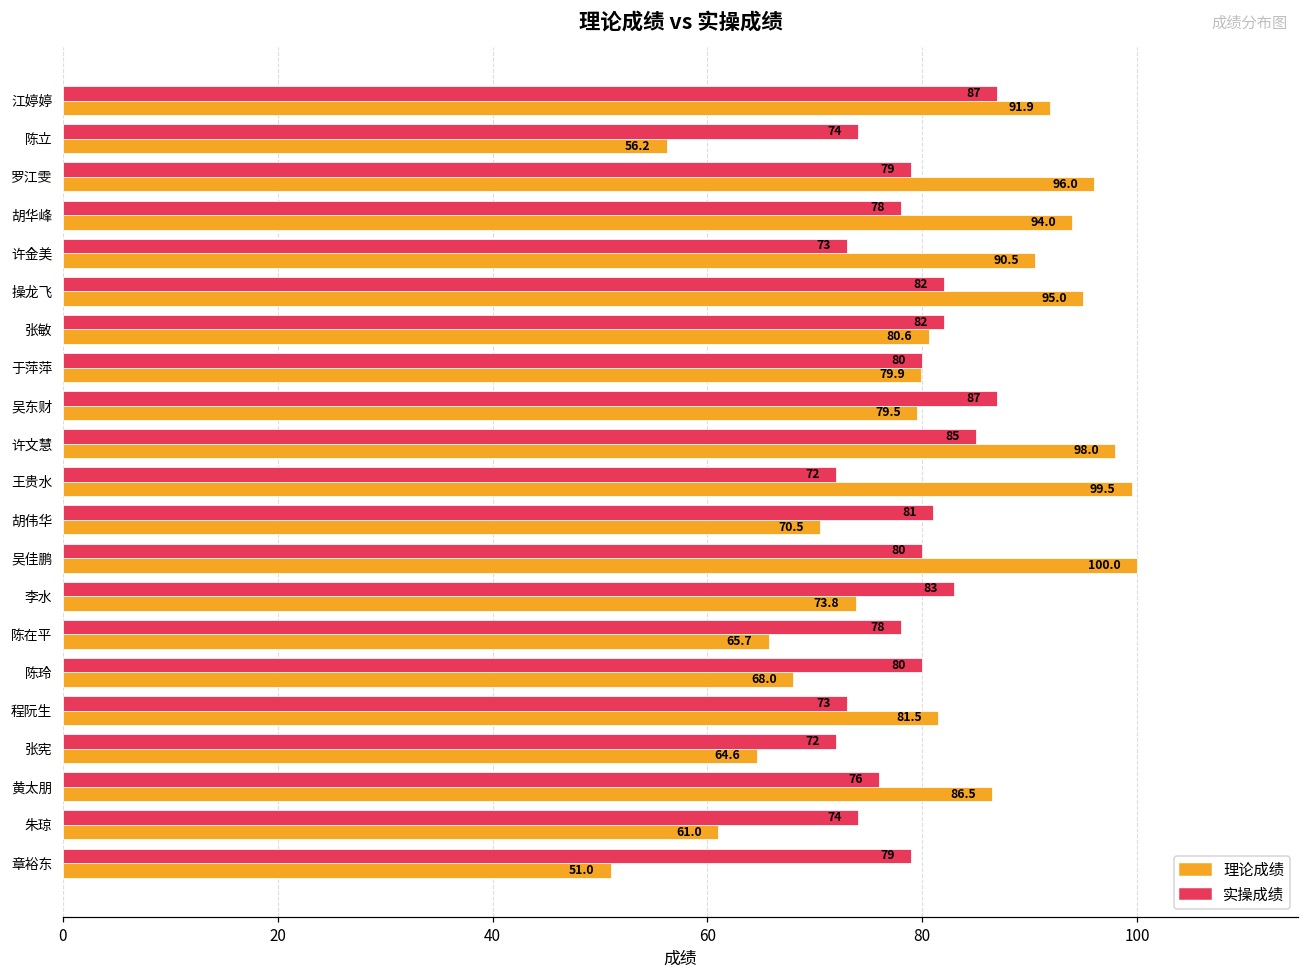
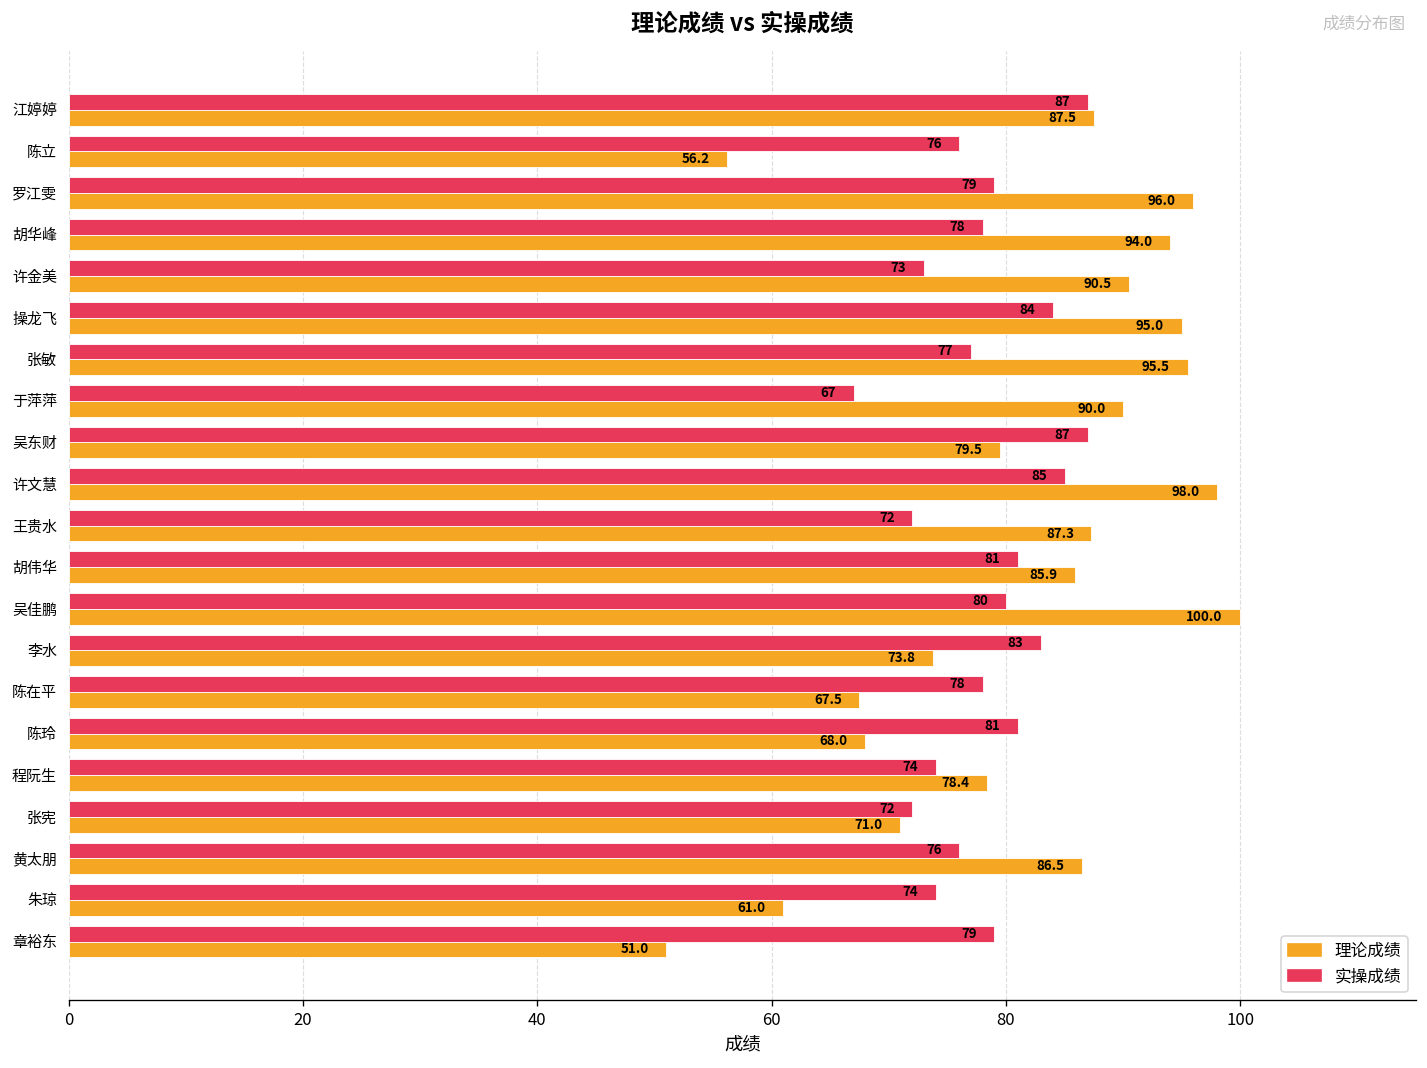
  {
    "理论成绩": {
-     "江婷婷": 91.9,
+     "江婷婷": 87.5,
      "陈立": 56.2,
      "罗江雯": 96.0,
      "胡华峰": 94.0,
      "许金美": 90.5,
      "操龙飞": 95.0,
-     "张敏": 80.6,
-     "于萍萍": 79.9,
+     "张敏": 95.5,
+     "于萍萍": 90.0,
      "吴东财": 79.5,
      "许文慧": 98.0,
-     "王贵水": 99.5,
-     "胡伟华": 70.5,
+     "王贵水": 87.3,
+     "胡伟华": 85.9,
      "吴佳鹏": 100.0,
      "李水": 73.8,
-     "陈在平": 65.7,
+     "陈在平": 67.5,
      "陈玲": 68.0,
-     "程阮生": 81.5,
-     "张宪": 64.6,
+     "程阮生": 78.4,
+     "张宪": 71.0,
      "黄太朋": 86.5,
      "朱琼": 61.0,
      "章裕东": 51.0
    },
    "实操成绩": {
      "江婷婷": 87,
-     "陈立": 74,
+     "陈立": 76,
      "罗江雯": 79,
      "胡华峰": 78,
      "许金美": 73,
-     "操龙飞": 82,
-     "张敏": 82,
-     "于萍萍": 80,
+     "操龙飞": 84,
+     "张敏": 77,
+     "于萍萍": 67,
      "吴东财": 87,
      "许文慧": 85,
      "王贵水": 72,
      "胡伟华": 81,
      "吴佳鹏": 80,
      "李水": 83,
      "陈在平": 78,
-     "陈玲": 80,
-     "程阮生": 73,
+     "陈玲": 81,
+     "程阮生": 74,
      "张宪": 72,
      "黄太朋": 76,
      "朱琼": 74,
      "章裕东": 79
    }
  }
